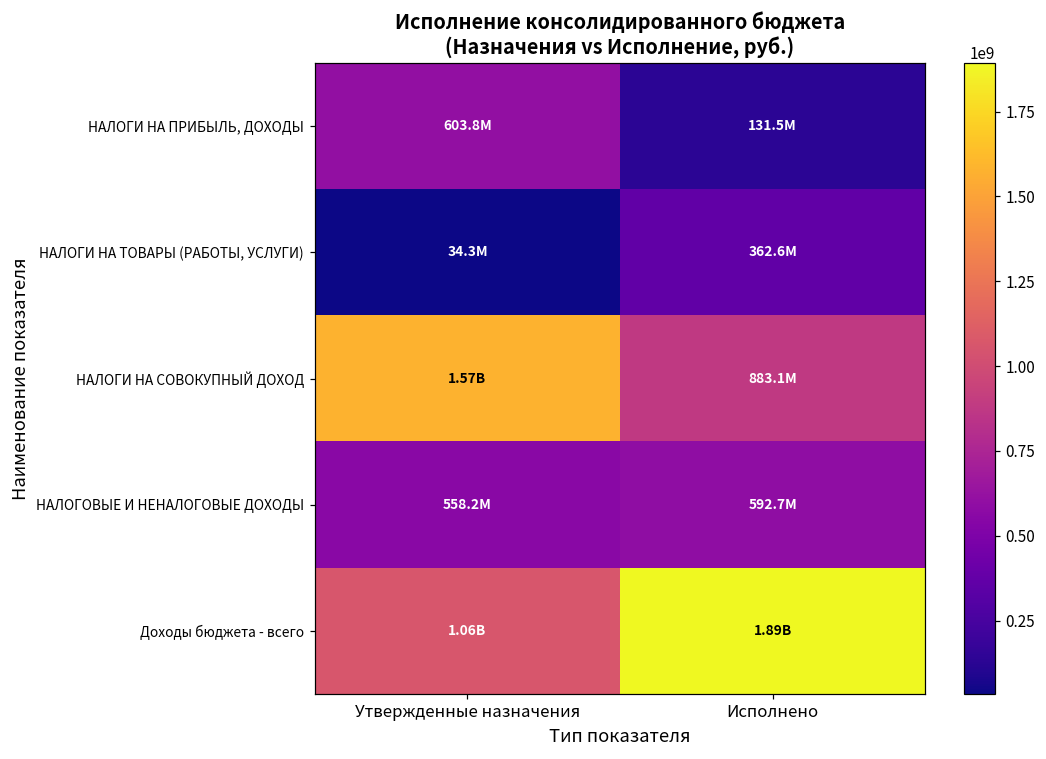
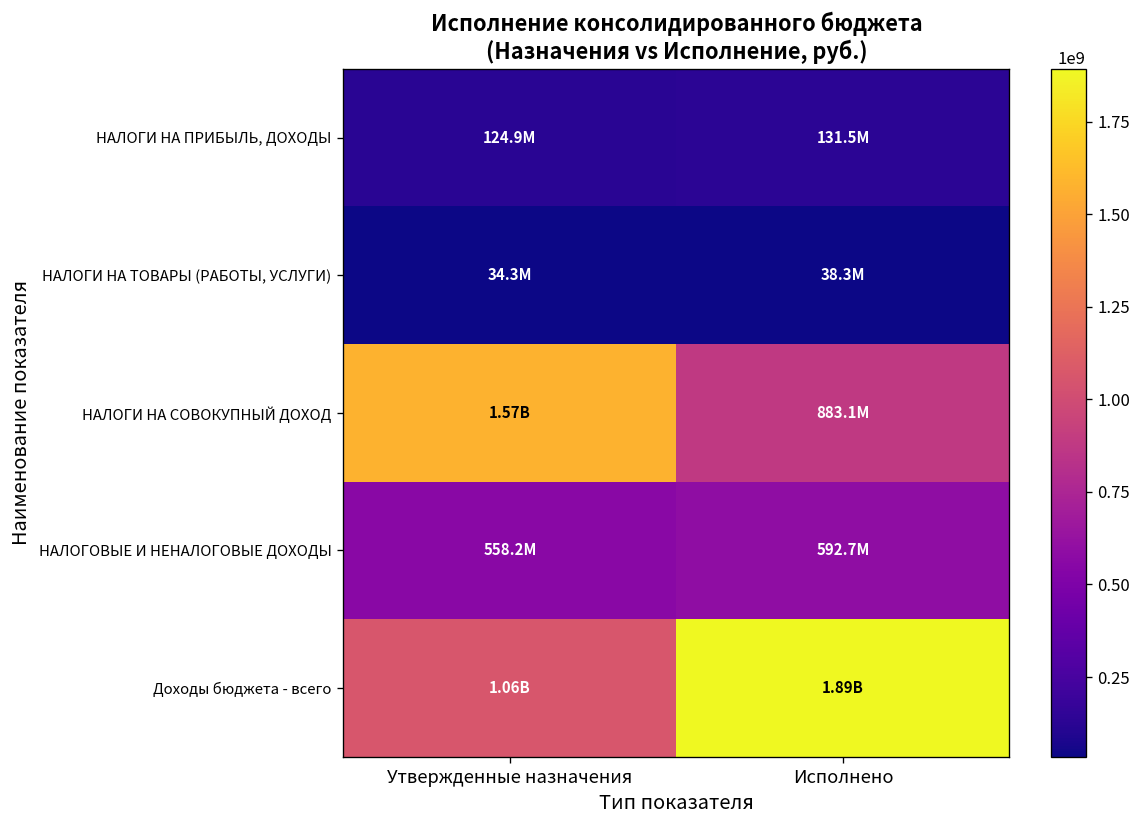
  {
    "НАЛОГИ НА ПРИБЫЛЬ, ДОХОДЫ": {
-     "Утвержденные назначения": "603.8M",
+     "Утвержденные назначения": "124.9M",
      "Исполнено": "131.5M"
    },
    "НАЛОГИ НА ТОВАРЫ (РАБОТЫ, УСЛУГИ)": {
      "Утвержденные назначения": "34.3M",
-     "Исполнено": "362.6M"
+     "Исполнено": "38.3M"
    },
    "НАЛОГИ НА СОВОКУПНЫЙ ДОХОД": {
      "Утвержденные назначения": "1.57B",
      "Исполнено": "883.1M"
    },
    "НАЛОГОВЫЕ И НЕНАЛОГОВЫЕ ДОХОДЫ": {
      "Утвержденные назначения": "558.2M",
      "Исполнено": "592.7M"
    },
    "Доходы бюджета - всего": {
      "Утвержденные назначения": "1.06B",
      "Исполнено": "1.89B"
    }
  }
